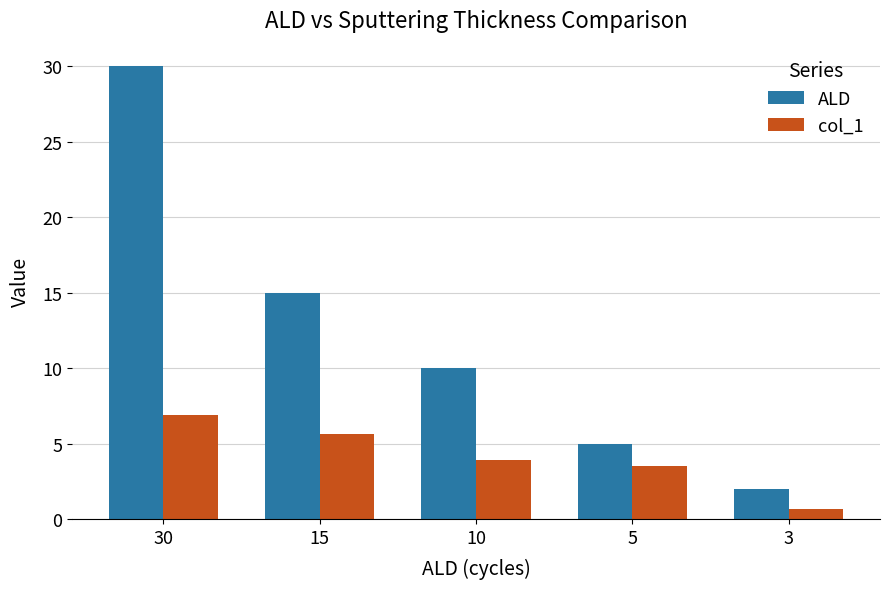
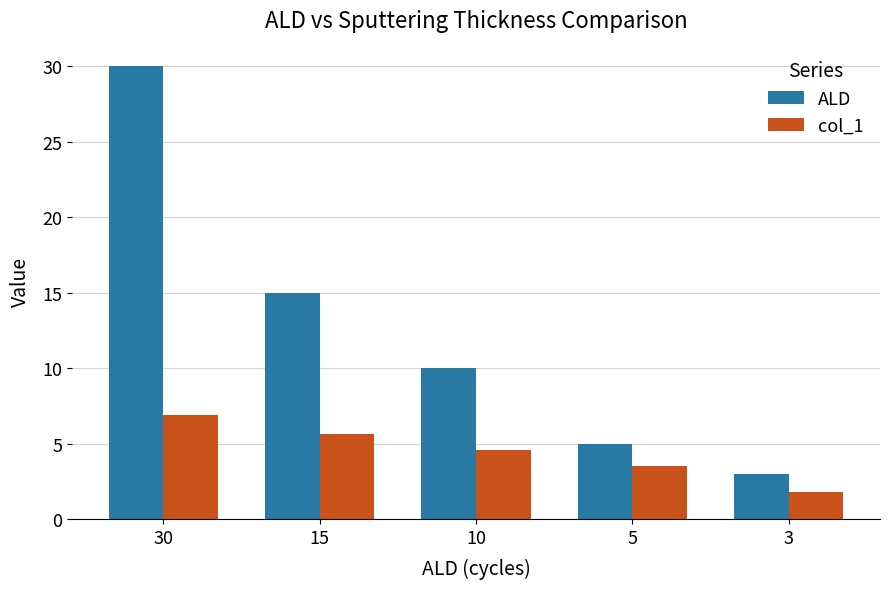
  {
    "ALD": {
      "30": 30,
      "15": 15,
      "10": 10,
      "5": 5,
-     "3": 2
+     "3": 3
    },
    "col_1": {
      "30": 6.9,
      "15": 5.6,
-     "10": 3.9,
+     "10": 4.6,
      "5": 3.5,
-     "3": 0.7
+     "3": 1.8
    }
  }
